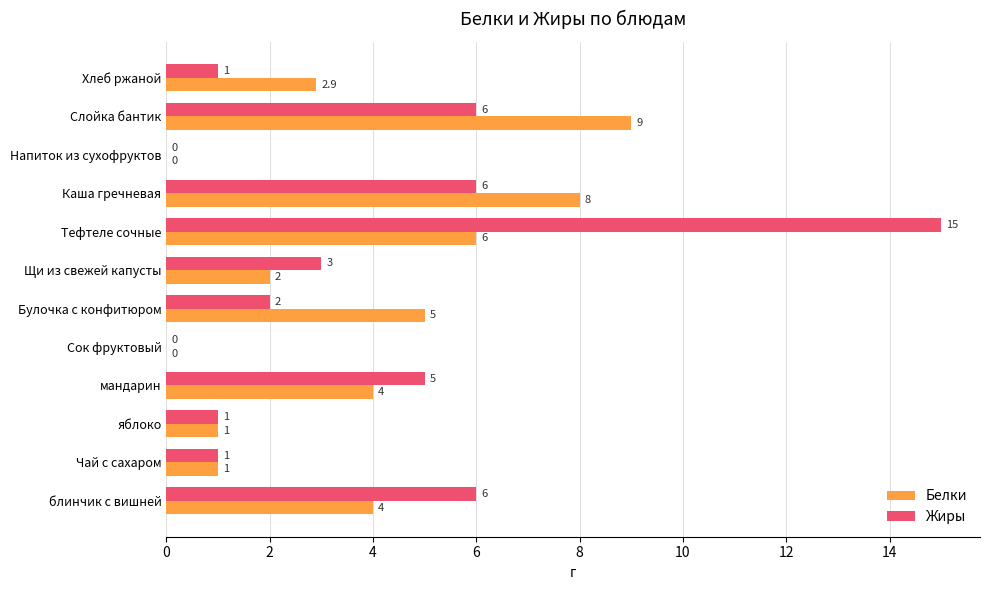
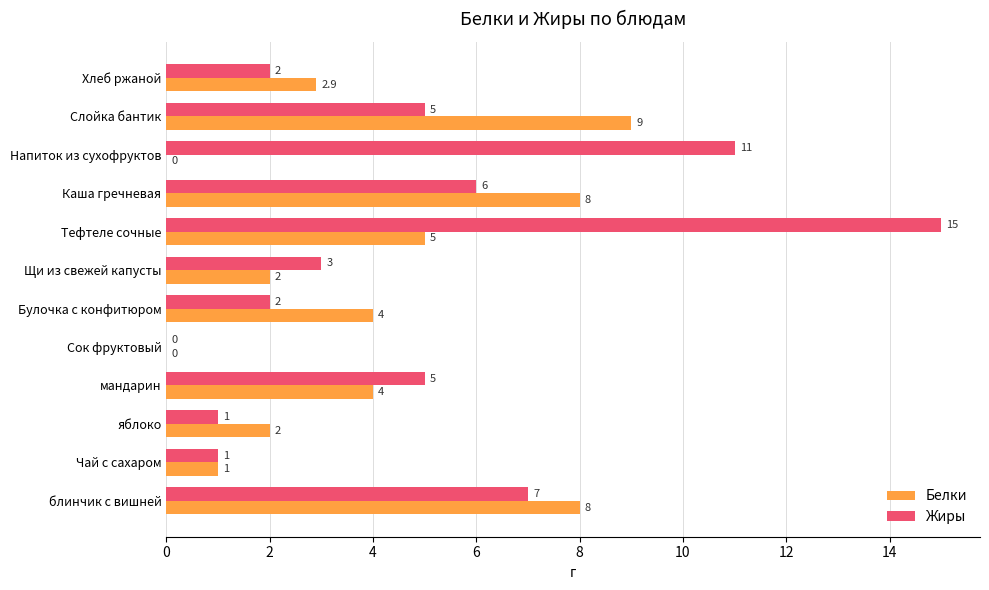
  {
    "Белки": {
      "Хлеб ржаной": 2.9,
      "Слойка бантик": 9,
      "Напиток из сухофруктов": 0,
      "Каша гречневая": 8,
-     "Тефтеле сочные": 6,
+     "Тефтеле сочные": 5,
      "Щи из свежей капусты": 2,
-     "Булочка с конфитюром": 5,
+     "Булочка с конфитюром": 4,
      "Сок фруктовый": 0,
      "мандарин": 4,
-     "яблоко": 1,
+     "яблоко": 2,
      "Чай с сахаром": 1,
-     "блинчик с вишней": 4
+     "блинчик с вишней": 8
    },
    "Жиры": {
-     "Хлеб ржаной": 1,
-     "Слойка бантик": 6,
-     "Напиток из сухофруктов": 0,
+     "Хлеб ржаной": 2,
+     "Слойка бантик": 5,
+     "Напиток из сухофруктов": 11,
      "Каша гречневая": 6,
      "Тефтеле сочные": 15,
      "Щи из свежей капусты": 3,
      "Булочка с конфитюром": 2,
      "Сок фруктовый": 0,
      "мандарин": 5,
      "яблоко": 1,
      "Чай с сахаром": 1,
-     "блинчик с вишней": 6
+     "блинчик с вишней": 7
    }
  }
